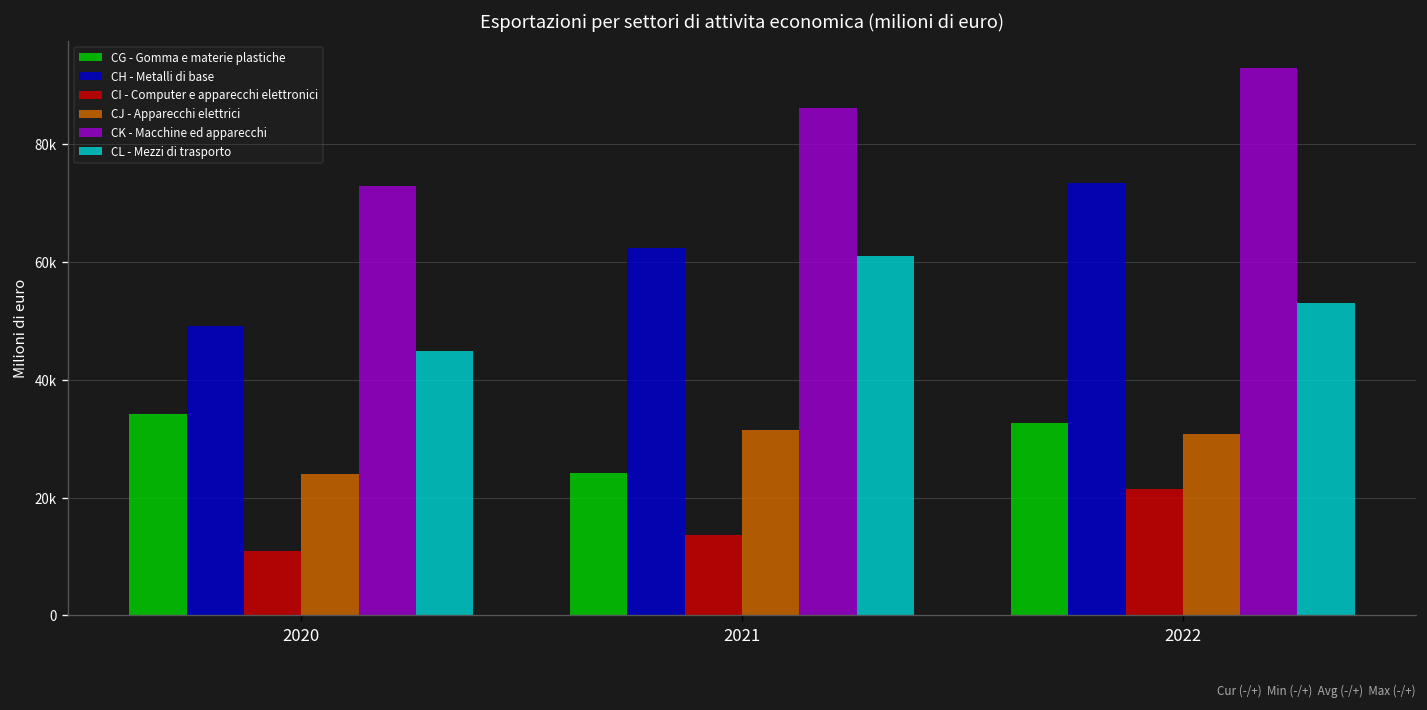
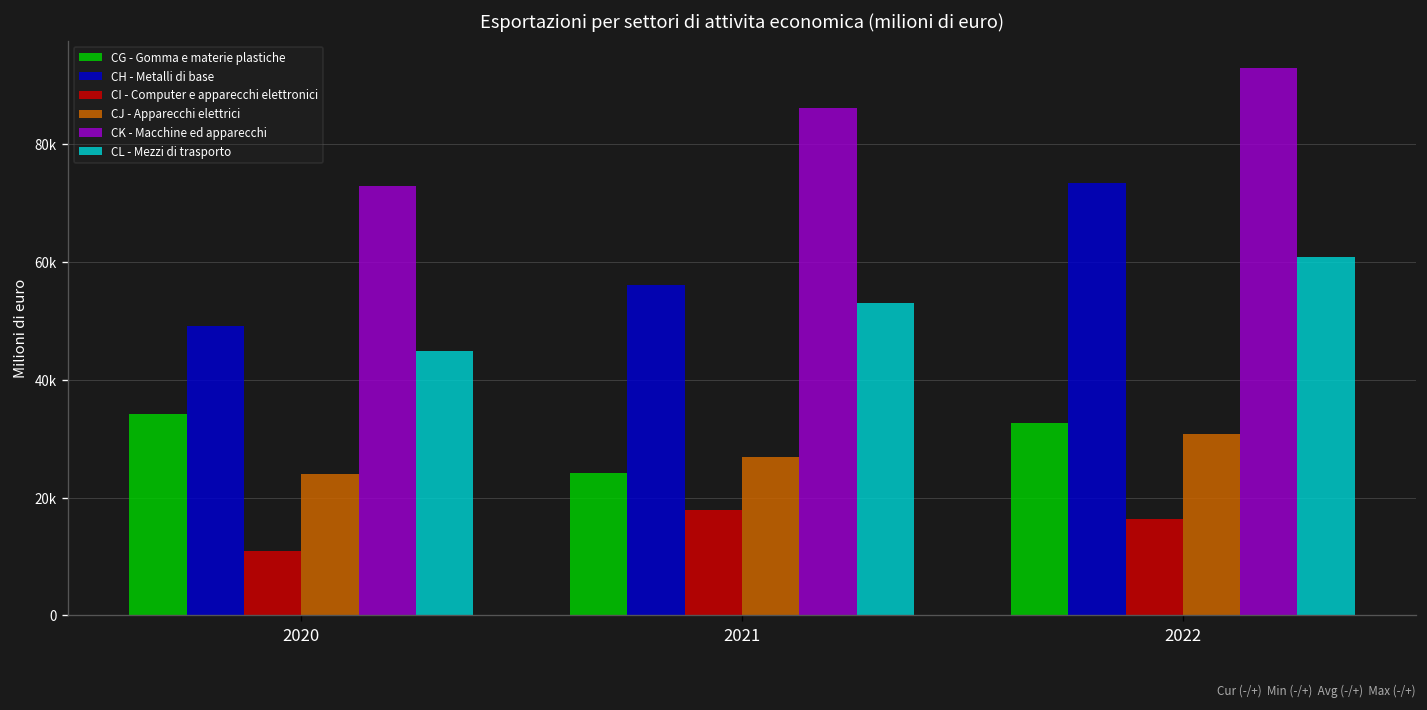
  {
    "CG - Gomma e materie plastiche": {
      "2020": 34000,
      "2021": 24000,
      "2022": 33000
    },
    "CH - Metalli di base": {
      "2020": 49000,
-     "2021": 62000,
+     "2021": 56000,
      "2022": 73000
    },
    "CI - Computer e apparecchi elettronici": {
      "2020": 11000,
-     "2021": 14000,
-     "2022": 22000
+     "2021": 18000,
+     "2022": 16000
    },
    "CJ - Apparecchi elettrici": {
      "2020": 24000,
-     "2021": 32000,
+     "2021": 27000,
      "2022": 31000
    },
    "CK - Macchine ed apparecchi": {
      "2020": 73000,
      "2021": 86000,
      "2022": 93000
    },
    "CL - Mezzi di trasporto": {
      "2020": 45000,
-     "2021": 61000,
-     "2022": 53000
+     "2021": 53000,
+     "2022": 61000
    }
  }
